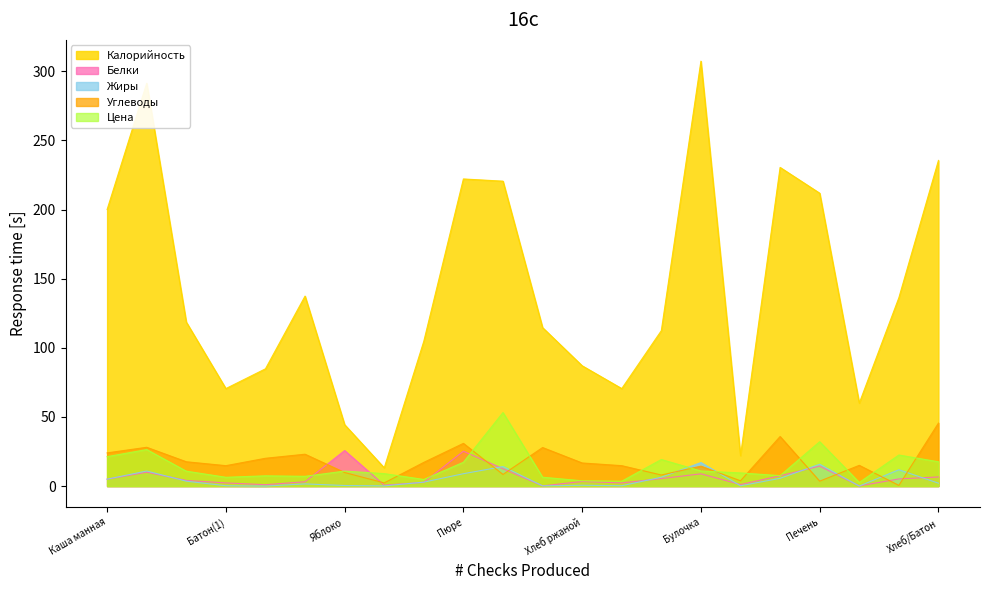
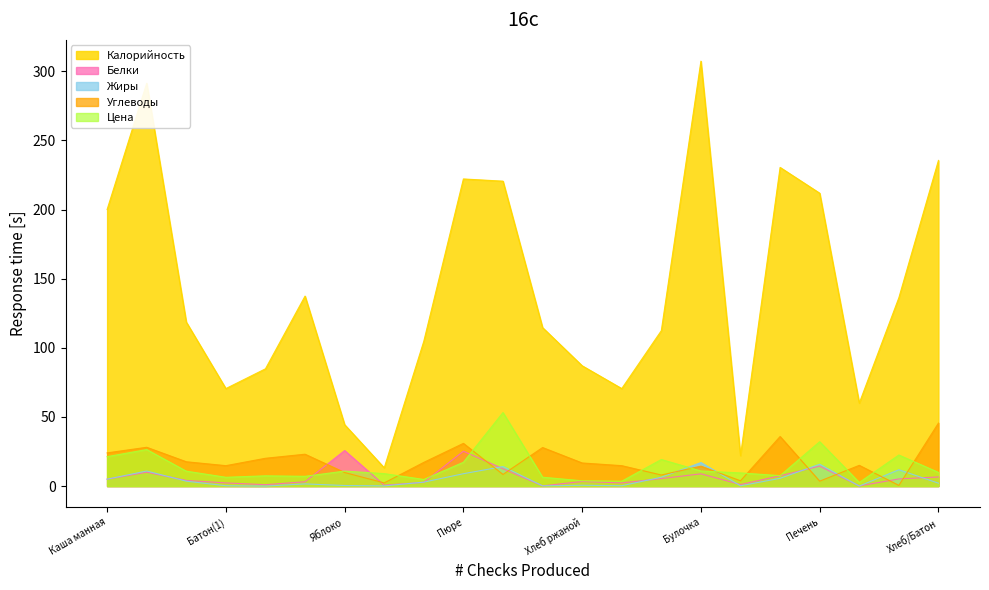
  {
    "Белки": {
      "Батон(1)": 2,
      "Яблоко": 26,
      "Пюре": 25,
      "Булочка": 9,
      "Хлеб/Батон": 7
    },
    "Жиры": {
      "Батон(1)": 0,
      "Яблоко": 0,
      "Пюре": 9,
      "Хлеб ржаной": 1,
      "Булочка": 17,
      "Хлеб/Батон": 2
    },
    "Цена": {
      "Каша манная": 21,
      "Батон(1)": 6,
      "Пюре": 17,
      "Булочка": 11,
      "Печень": 32,
-     "Хлеб/Батон": 18
+     "Хлеб/Батон": 10
    }
  }
